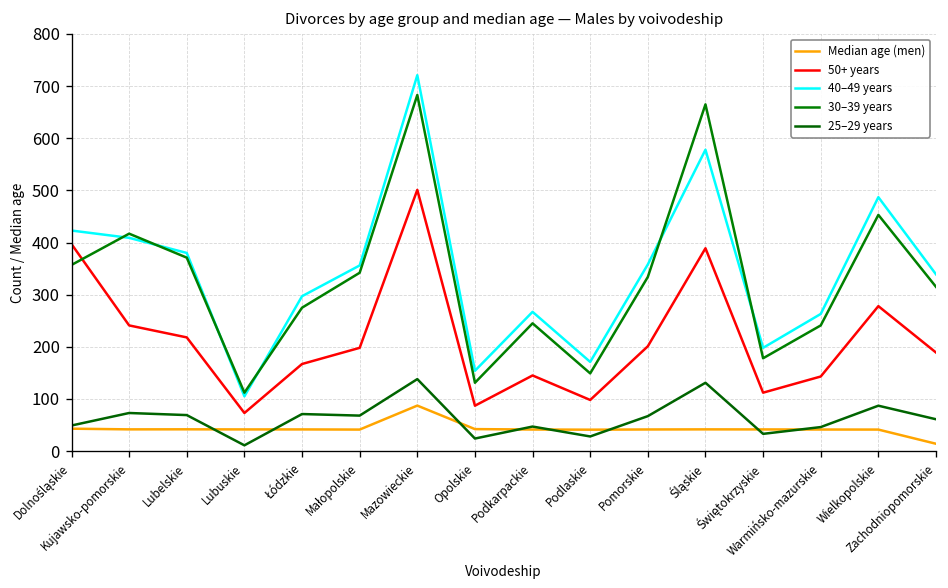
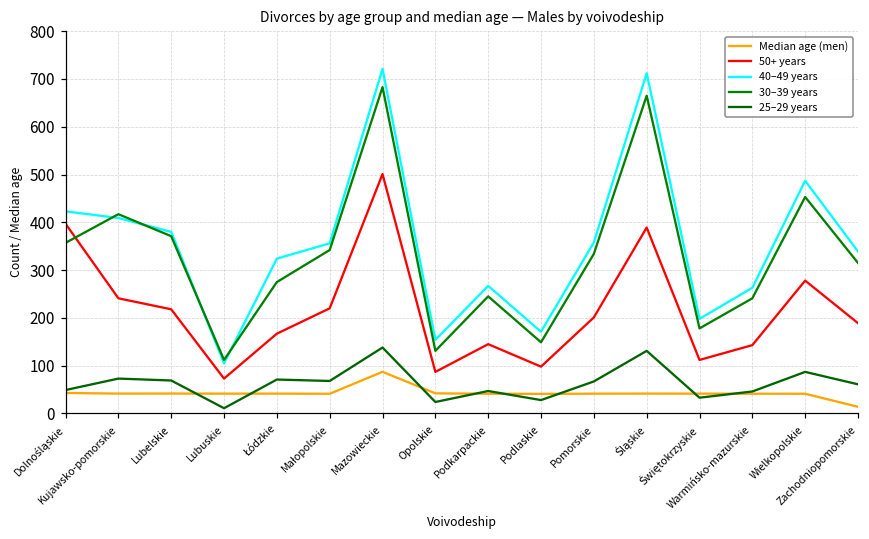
  {
    "Median age (men)": {
      "Dolnośląskie": 40,
      "Kujawsko-pomorskie": 40,
      "Lubelskie": 40,
      "Lubuskie": 40,
      "Łódzkie": 40,
      "Małopolskie": 40,
      "Mazowieckie": 90,
      "Opolskie": 40,
      "Podlaskie": 40,
      "Pomorskie": 40,
      "Śląskie": 40,
      "Świętokrzyskie": 40,
      "Wielkopolskie": 40,
      "Zachodniopomorskie": 10
    },
    "50+ years": {
      "Dolnośląskie": 400,
      "Kujawsko-pomorskie": 240,
      "Lubelskie": 220,
      "Lubuskie": 70,
      "Łódzkie": 170,
-     "Małopolskie": 200,
+     "Małopolskie": 220,
      "Mazowieckie": 500,
      "Opolskie": 90,
      "Podkarpackie": 150,
      "Podlaskie": 100,
      "Pomorskie": 200,
      "Śląskie": 390,
      "Świętokrzyskie": 110,
      "Warmińsko-mazurskie": 140,
      "Wielkopolskie": 280,
      "Zachodniopomorskie": 190
    },
    "40–49 years": {
      "Dolnośląskie": 420,
      "Kujawsko-pomorskie": 410,
      "Lubelskie": 380,
      "Lubuskie": 110,
-     "Łódzkie": 300,
+     "Łódzkie": 320,
      "Małopolskie": 360,
      "Mazowieckie": 720,
      "Opolskie": 150,
      "Podkarpackie": 270,
      "Podlaskie": 170,
      "Pomorskie": 360,
-     "Śląskie": 580,
+     "Śląskie": 710,
      "Świętokrzyskie": 200,
      "Warmińsko-mazurskie": 260,
      "Wielkopolskie": 490,
      "Zachodniopomorskie": 340
    }
  }
